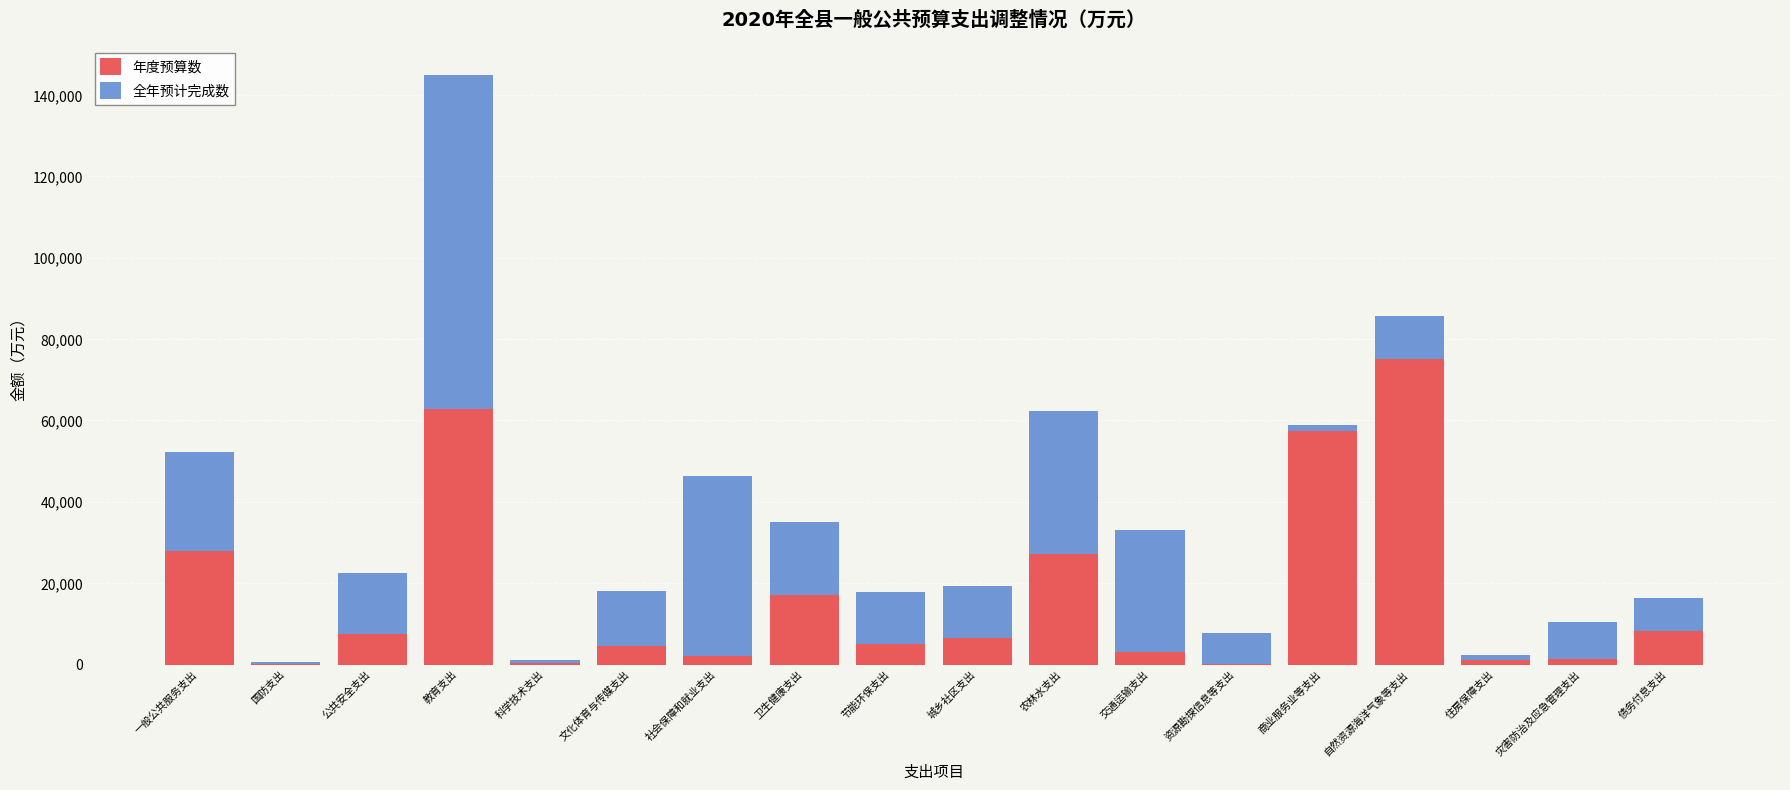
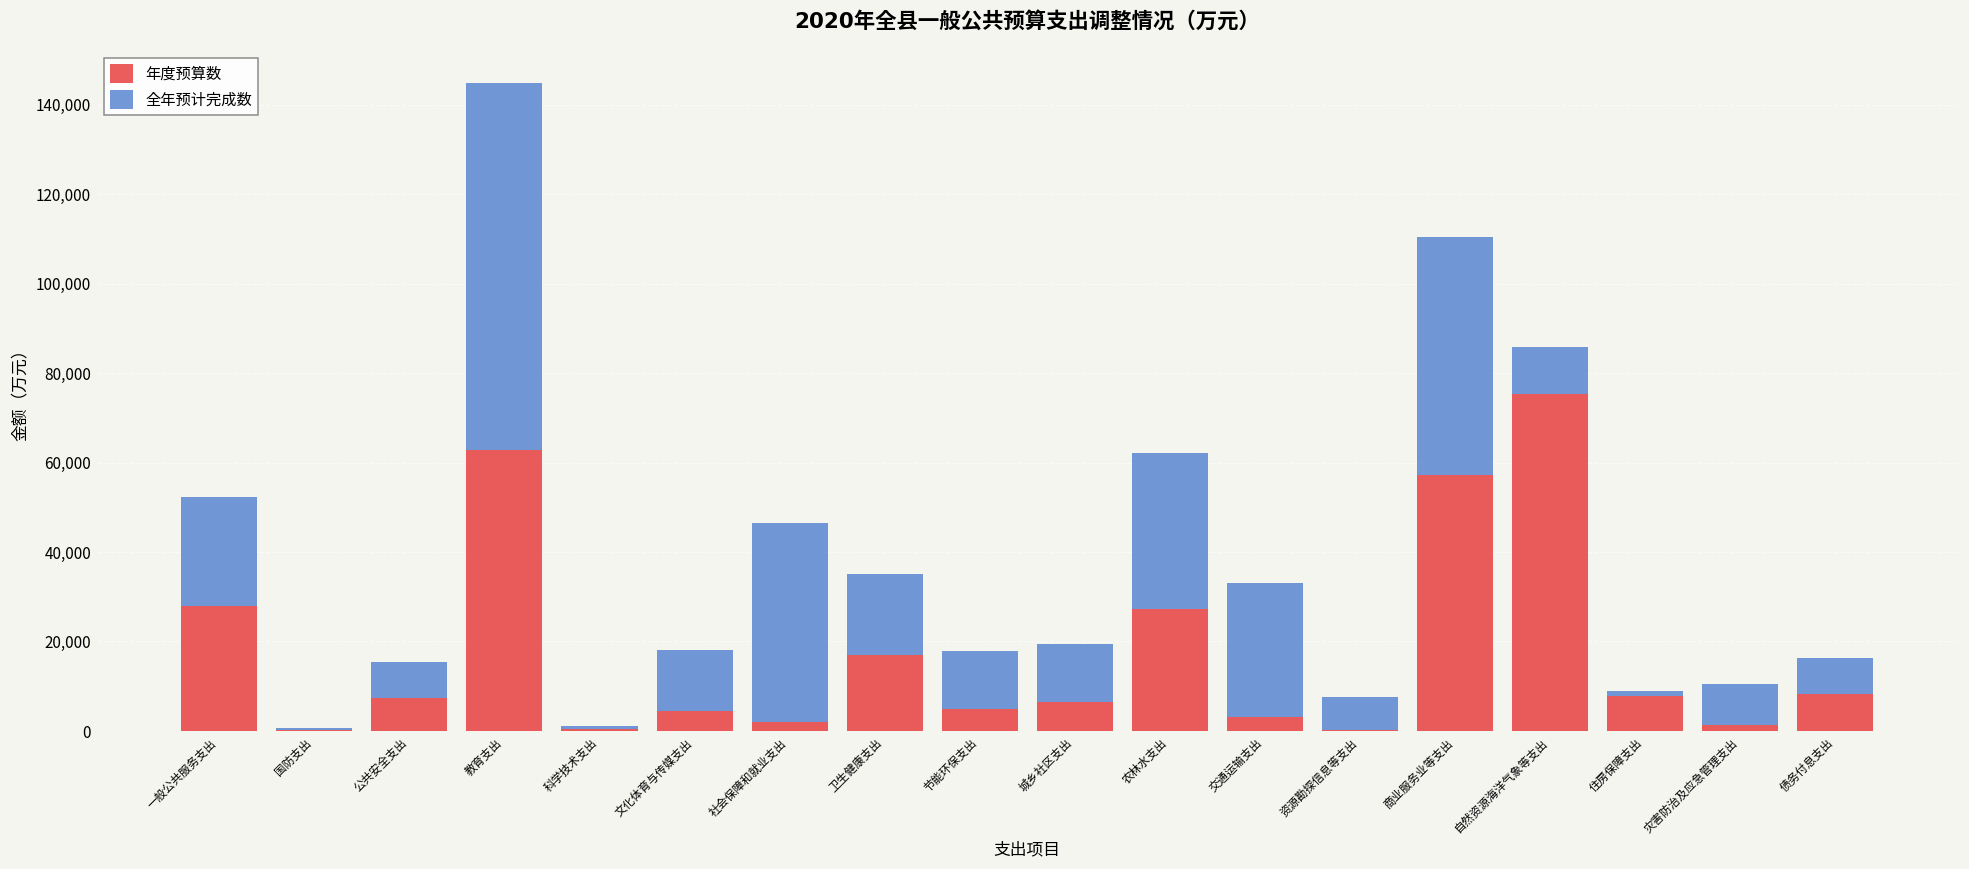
  {
    "年度预算数": {
      "一般公共服务支出": "28,000",
      "公共安全支出": "7,000",
      "教育支出": "63,000",
      "文化体育与传媒支出": "5,000",
      "社会保障和就业支出": "2,000",
      "卫生健康支出": "17,000",
      "节能环保支出": "5,000",
      "城乡社区支出": "6,000",
      "农林水支出": "27,000",
      "交通运输支出": "3,000",
      "商业服务业等支出": "57,000",
      "自然资源海洋气象等支出": "75,000",
-     "住房保障支出": "1,000",
+     "住房保障支出": "8,000",
      "灾害防治及应急管理支出": "1,000",
      "债务付息支出": "8,000"
    },
    "全年预计完成数": {
      "一般公共服务支出": "24,000",
-     "公共安全支出": "15,000",
+     "公共安全支出": "8,000",
      "教育支出": "82,000",
      "科学技术支出": "1,000",
      "文化体育与传媒支出": "14,000",
      "社会保障和就业支出": "44,000",
      "卫生健康支出": "18,000",
      "节能环保支出": "13,000",
      "城乡社区支出": "13,000",
      "农林水支出": "35,000",
      "交通运输支出": "30,000",
      "资源勘探信息等支出": "7,000",
-     "商业服务业等支出": "2,000",
+     "商业服务业等支出": "53,000",
      "自然资源海洋气象等支出": "11,000",
      "住房保障支出": "1,000",
      "灾害防治及应急管理支出": "9,000",
      "债务付息支出": "8,000"
    }
  }
